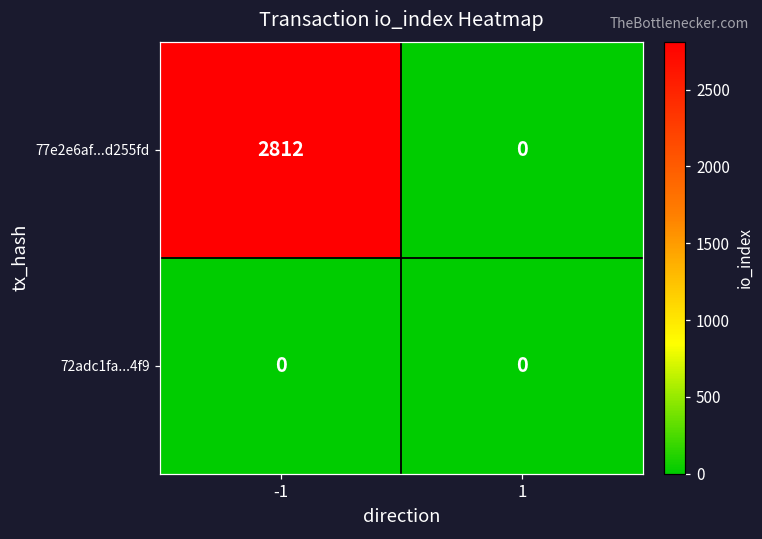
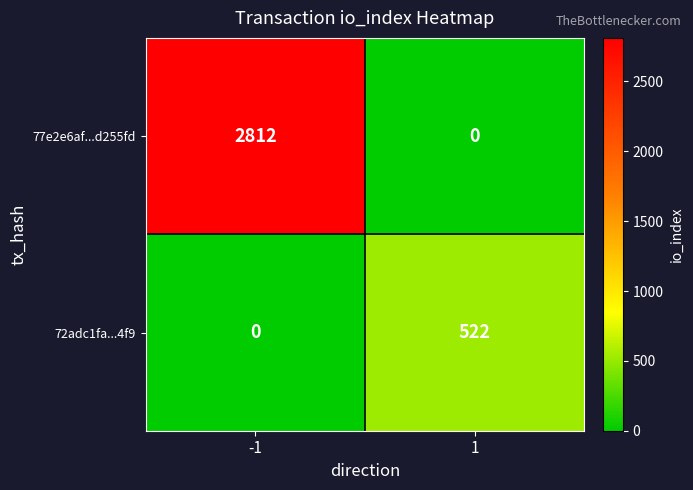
  {
    "77e2e6af...d255fd": {
      "-1": 2812,
      "1": 0
    },
    "72adc1fa...4f9": {
      "-1": 0,
-     "1": 0
+     "1": 522
    }
  }
